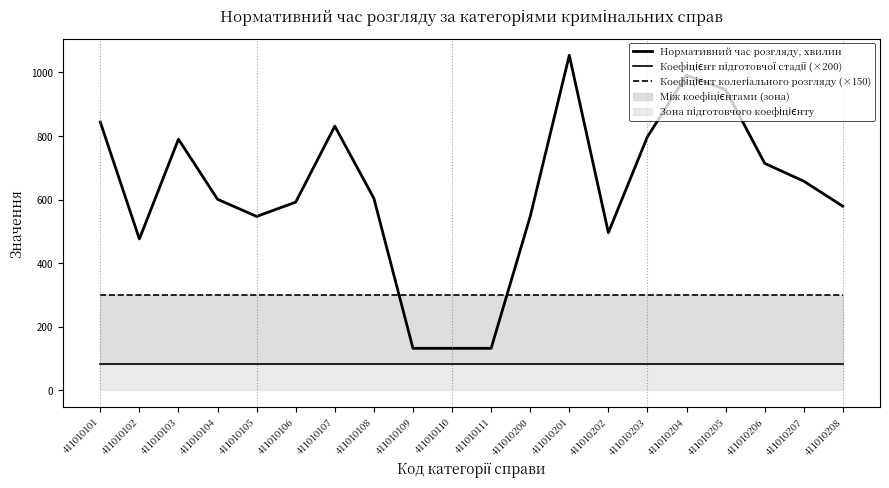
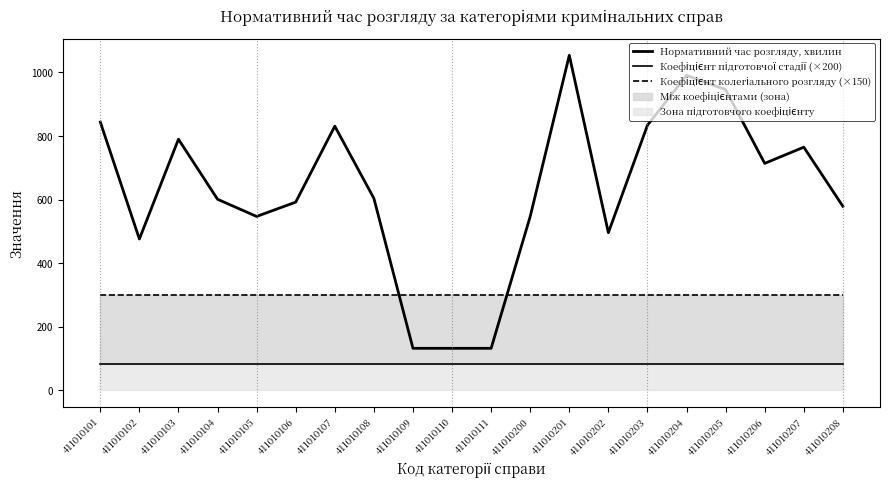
  {
    "Нормативний час розгляду, хвилин": {
      "411010101": 840,
      "411010102": 480,
      "411010103": 790,
      "411010104": 600,
      "411010105": 550,
      "411010106": 590,
      "411010107": 830,
      "411010108": 600,
      "411010109": 130,
      "411010110": 130,
      "411010111": 130,
      "411010200": 550,
      "411010201": 1050,
      "411010202": 500,
-     "411010203": 800,
+     "411010203": 830,
      "411010206": 710,
-     "411010207": 660,
+     "411010207": 770,
      "411010208": 580
    }
  }
